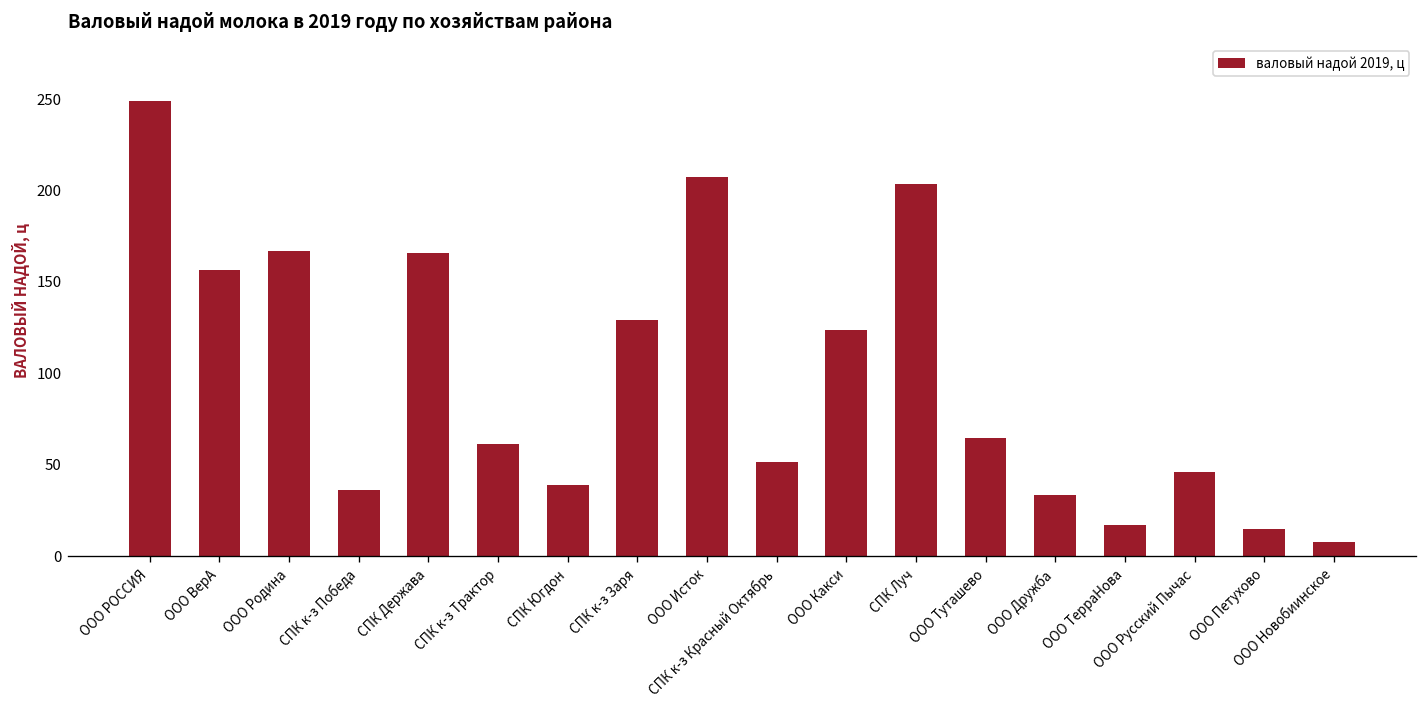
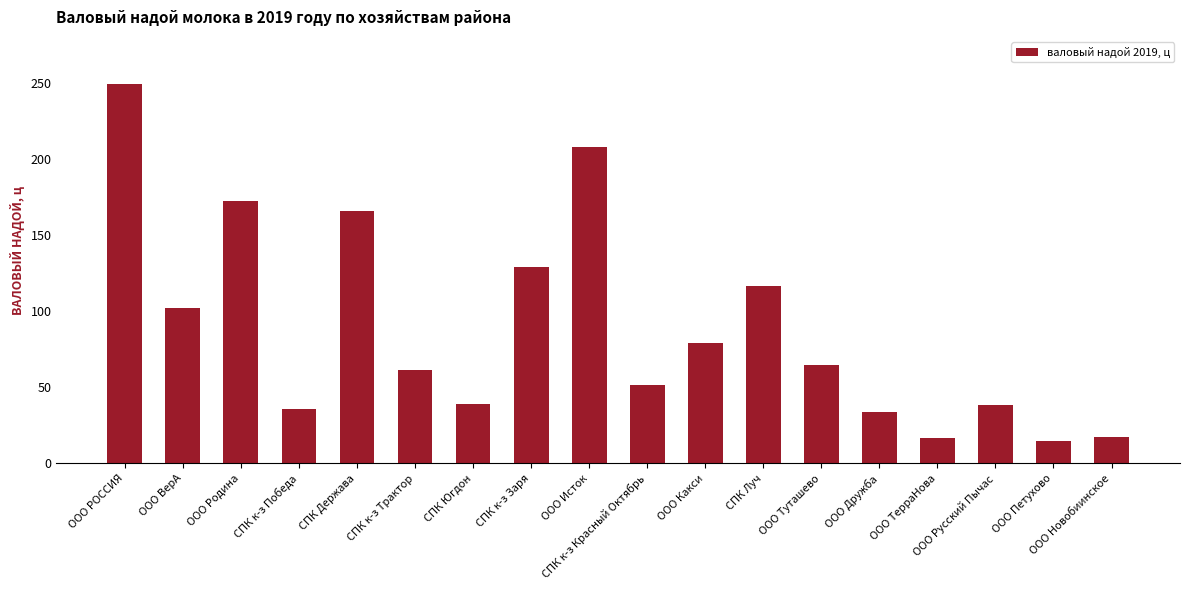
  {
    "ООО РОССИЯ": 249,
-   "ООО ВерА": 157,
-   "ООО Родина": 167,
+   "ООО ВерА": 102,
+   "ООО Родина": 172,
    "СПК к-з Победа": 36,
    "СПК Держава": 166,
    "СПК к-з Трактор": 61,
    "СПК Югдон": 39,
    "СПК к-з Заря": 129,
    "ООО Исток": 207,
    "СПК к-з Красный Октябрь": 52,
-   "ООО Какси": 124,
-   "СПК Луч": 204,
+   "ООО Какси": 79,
+   "СПК Луч": 116,
    "ООО Туташево": 65,
    "ООО Дружба": 34,
    "ООО ТерраНова": 17,
-   "ООО Русский Пычас": 46,
+   "ООО Русский Пычас": 38,
    "ООО Петухово": 15,
-   "ООО Новобиинское": 8
+   "ООО Новобиинское": 18
  }
